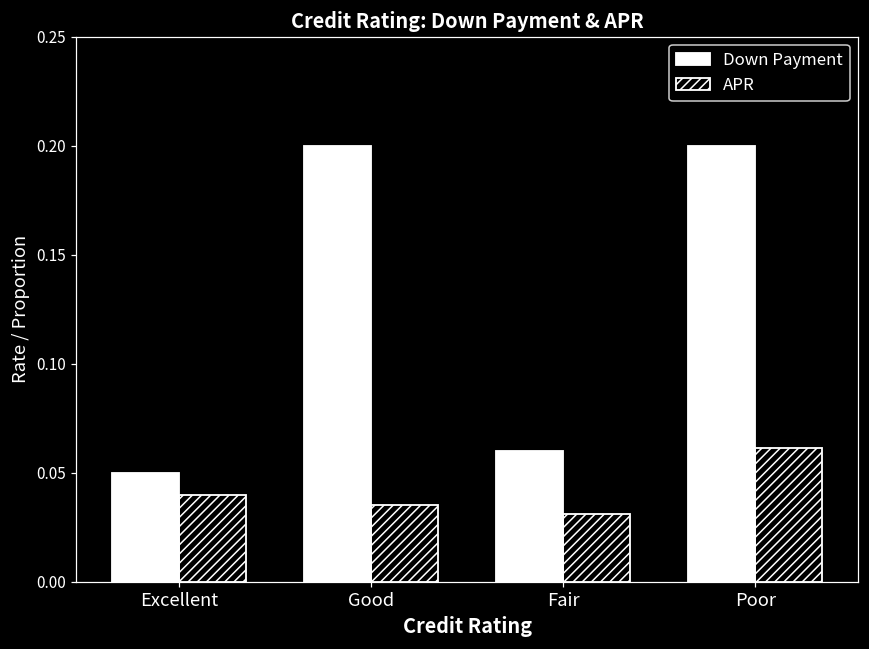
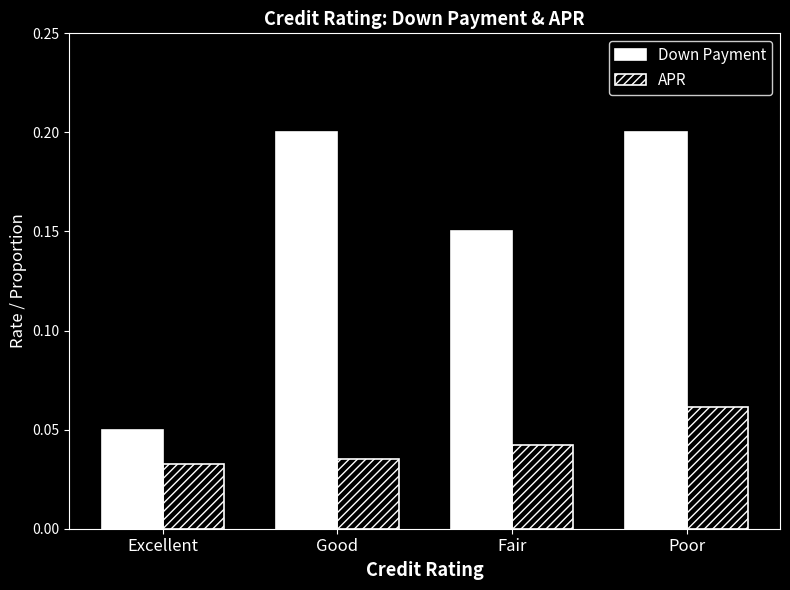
  {
    "Down Payment": {
      "Excellent": 0.05,
      "Good": 0.20,
-     "Fair": 0.06,
+     "Fair": 0.15,
      "Poor": 0.20
    },
    "APR": {
-     "Excellent": 0.040,
+     "Excellent": 0.033,
      "Good": 0.035,
-     "Fair": 0.031,
+     "Fair": 0.043,
      "Poor": 0.061
    }
  }
